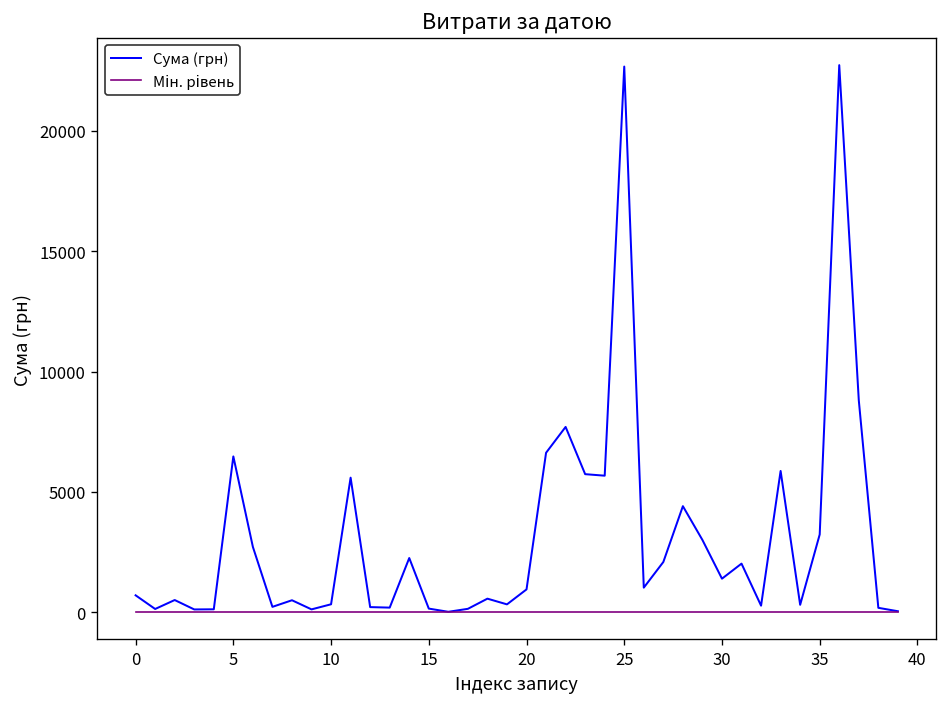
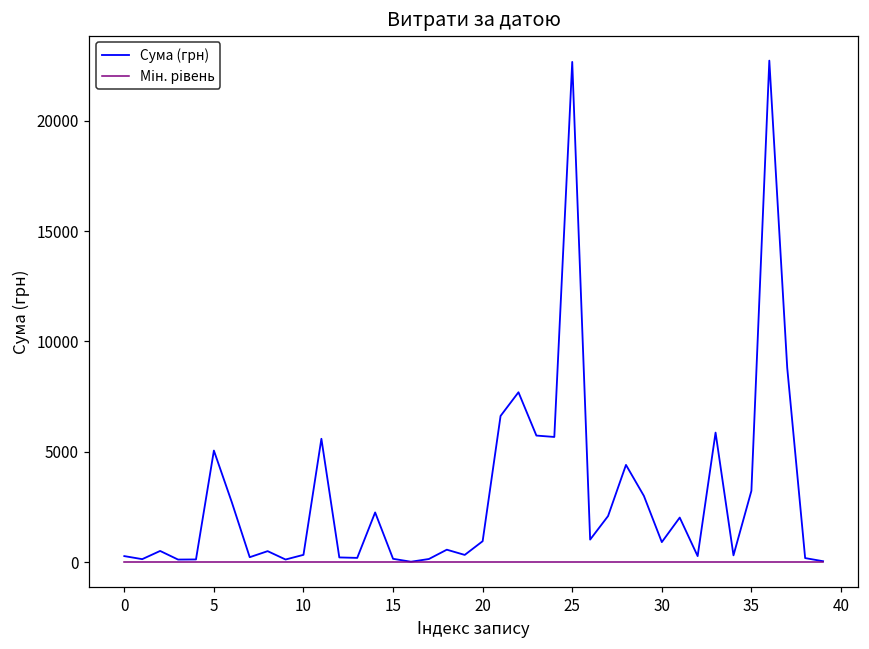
  {
    "Сума (грн)": {
-     "0": 700,
-     "5": 6500,
+     "0": 300,
+     "5": 5100,
      "10": 300,
      "15": 100,
      "20": 900,
      "25": 22700,
-     "30": 1400,
+     "30": 900,
      "35": 3200
    },
    "Мін. рівень": {
      "0": 0,
      "5": 0,
      "10": 0,
      "15": 0,
      "20": 0,
      "25": 0,
      "30": 0,
      "35": 0
    }
  }
